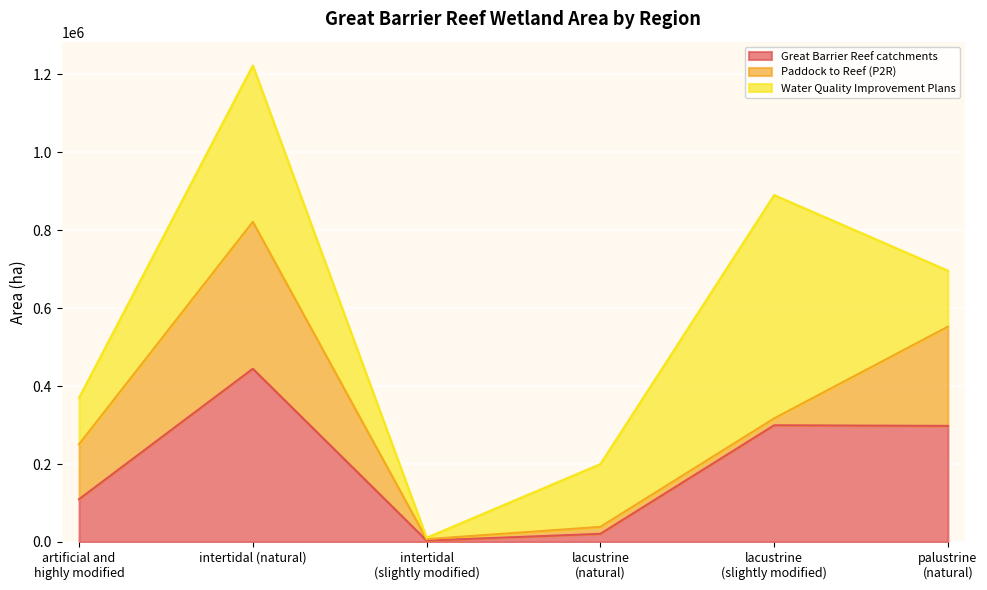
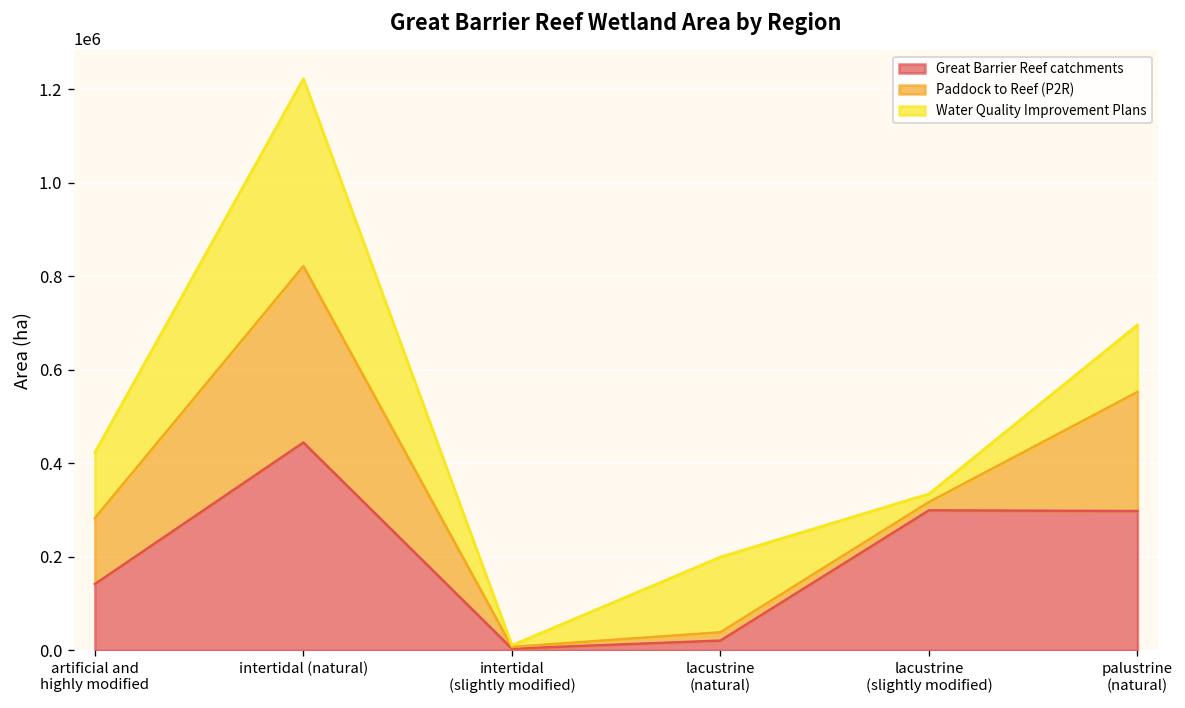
  {
    "Great Barrier Reef catchments": {
-     "artificial and highly modified": 110000,
+     "artificial and highly modified": 140000,
      "intertidal (natural)": 440000,
      "lacustrine (natural)": 20000,
      "lacustrine (slightly modified)": 300000,
      "palustrine (natural)": 300000
    },
    "Paddock to Reef (P2R)": {
      "artificial and highly modified": 140000,
      "intertidal (natural)": 380000,
      "lacustrine (natural)": 20000,
      "lacustrine (slightly modified)": 20000,
      "palustrine (natural)": 250000
    },
    "Water Quality Improvement Plans": {
-     "artificial and highly modified": 120000,
+     "artificial and highly modified": 140000,
      "intertidal (natural)": 400000,
      "lacustrine (natural)": 160000,
-     "lacustrine (slightly modified)": 570000,
+     "lacustrine (slightly modified)": 20000,
      "palustrine (natural)": 140000
    }
  }
